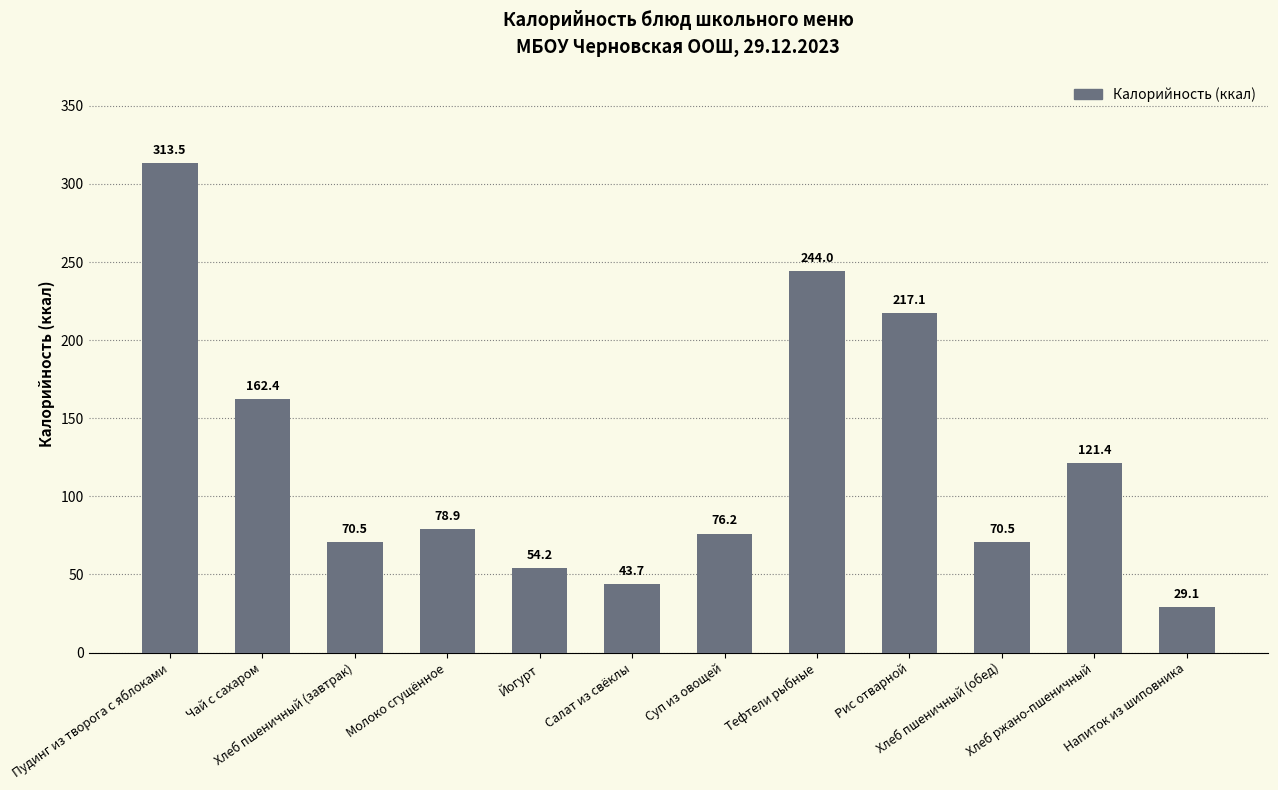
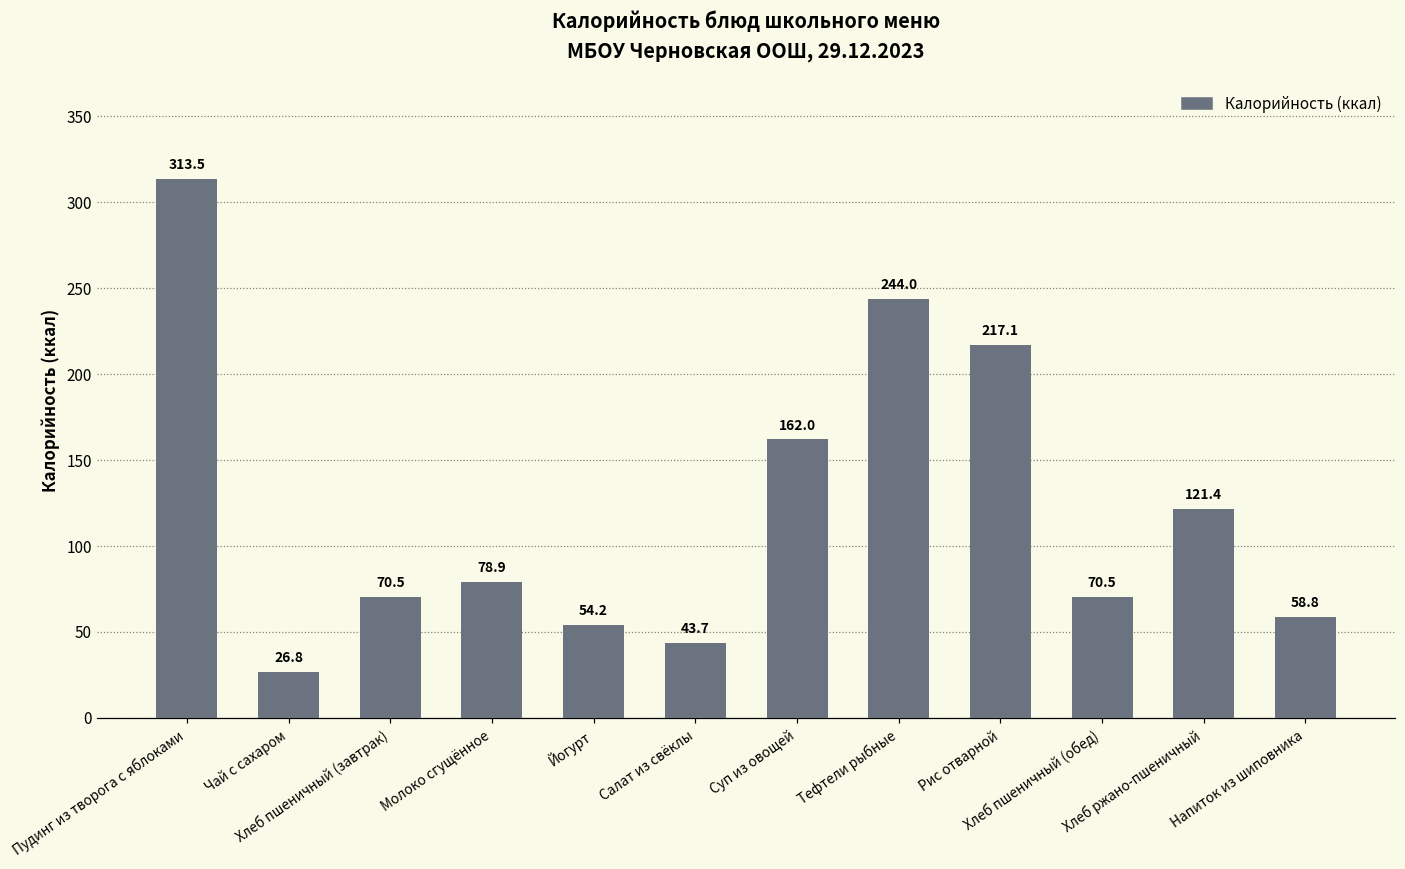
  {
    "Пудинг из творога с яблоками": 313.5,
-   "Чай с сахаром": 162.4,
+   "Чай с сахаром": 26.8,
    "Хлеб пшеничный (завтрак)": 70.5,
    "Молоко сгущённое": 78.9,
    "Йогурт": 54.2,
    "Салат из свёклы": 43.7,
-   "Суп из овощей": 76.2,
+   "Суп из овощей": 162.0,
    "Тефтели рыбные": 244.0,
    "Рис отварной": 217.1,
    "Хлеб пшеничный (обед)": 70.5,
    "Хлеб ржано-пшеничный": 121.4,
-   "Напиток из шиповника": 29.1
+   "Напиток из шиповника": 58.8
  }
